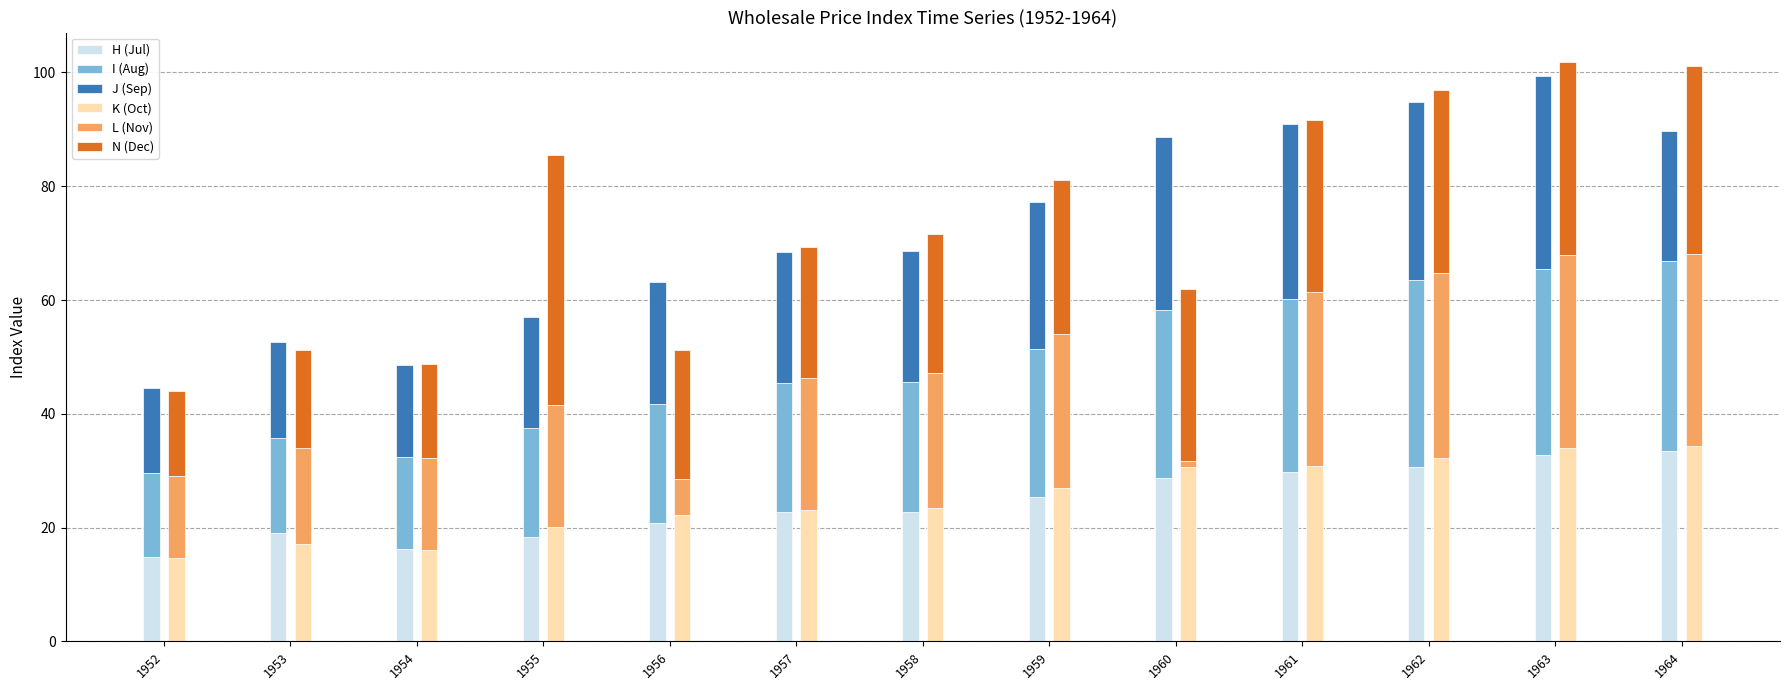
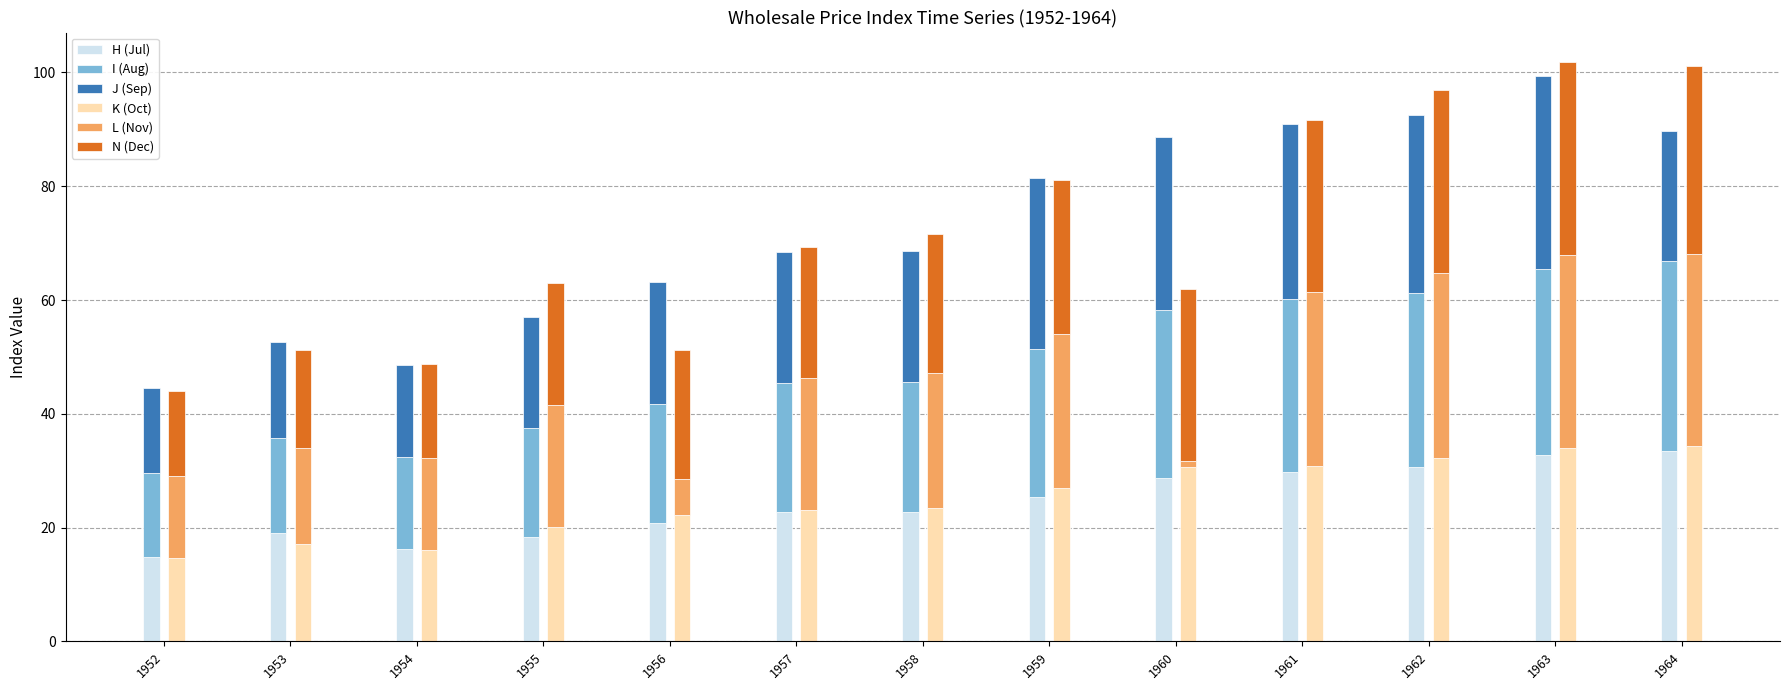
  {
    "H (Jul)": {
      "1952": 15,
      "1953": 19,
      "1954": 16,
      "1955": 18,
      "1956": 21,
      "1957": 23,
      "1958": 23,
      "1959": 25,
      "1960": 29,
      "1961": 30,
      "1962": 31,
      "1963": 33,
      "1964": 33
    },
    "I (Aug)": {
      "1952": 15,
      "1953": 17,
      "1954": 16,
      "1955": 19,
      "1956": 21,
      "1957": 23,
      "1958": 23,
      "1959": 26,
      "1960": 30,
      "1961": 30,
-     "1962": 33,
+     "1962": 31,
      "1963": 33,
      "1964": 33
    },
    "J (Sep)": {
      "1952": 15,
      "1953": 17,
      "1954": 16,
      "1955": 19,
      "1956": 21,
      "1957": 23,
      "1958": 23,
-     "1959": 26,
+     "1959": 30,
      "1960": 30,
      "1961": 31,
      "1962": 31,
      "1963": 34,
      "1964": 23
    },
    "K (Oct)": {
      "1952": 15,
      "1953": 17,
      "1954": 16,
      "1955": 20,
      "1956": 22,
      "1957": 23,
      "1958": 23,
      "1959": 27,
      "1960": 31,
      "1961": 31,
      "1962": 32,
      "1963": 34,
      "1964": 34
    },
    "L (Nov)": {
      "1952": 14,
      "1953": 17,
      "1954": 16,
      "1955": 21,
      "1956": 6,
      "1957": 23,
      "1958": 24,
      "1959": 27,
      "1960": 1,
      "1961": 31,
      "1962": 33,
      "1963": 34,
      "1964": 34
    },
    "N (Dec)": {
      "1952": 15,
      "1953": 17,
      "1954": 17,
-     "1955": 44,
+     "1955": 21,
      "1956": 23,
      "1957": 23,
      "1958": 24,
      "1959": 27,
      "1960": 30,
      "1961": 30,
      "1962": 32,
      "1963": 34,
      "1964": 33
    }
  }
